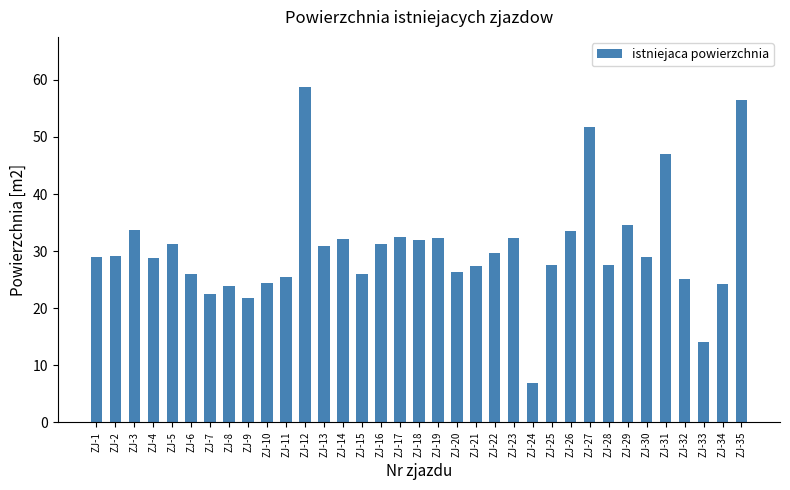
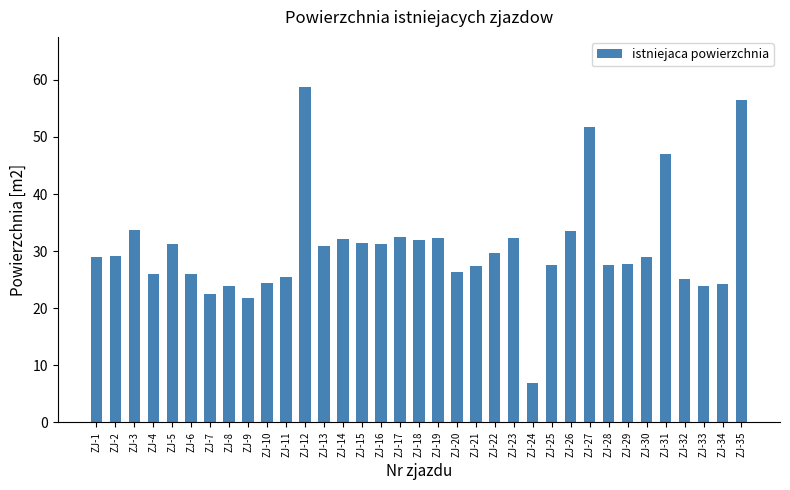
  {
    "ZJ-1": 29,
    "ZJ-2": 29,
    "ZJ-3": 34,
-   "ZJ-4": 29,
+   "ZJ-4": 26,
    "ZJ-5": 31,
    "ZJ-6": 26,
    "ZJ-7": 22,
    "ZJ-8": 24,
    "ZJ-9": 22,
    "ZJ-10": 24,
    "ZJ-11": 25,
    "ZJ-12": 59,
    "ZJ-13": 31,
    "ZJ-14": 32,
-   "ZJ-15": 26,
+   "ZJ-15": 31,
    "ZJ-16": 31,
    "ZJ-17": 32,
    "ZJ-18": 32,
    "ZJ-19": 32,
    "ZJ-20": 26,
    "ZJ-21": 27,
    "ZJ-22": 30,
    "ZJ-23": 32,
    "ZJ-24": 7,
    "ZJ-25": 28,
    "ZJ-26": 33,
    "ZJ-27": 52,
    "ZJ-28": 27,
-   "ZJ-29": 35,
+   "ZJ-29": 28,
    "ZJ-30": 29,
    "ZJ-31": 47,
    "ZJ-32": 25,
-   "ZJ-33": 14,
+   "ZJ-33": 24,
    "ZJ-34": 24,
    "ZJ-35": 57
  }
